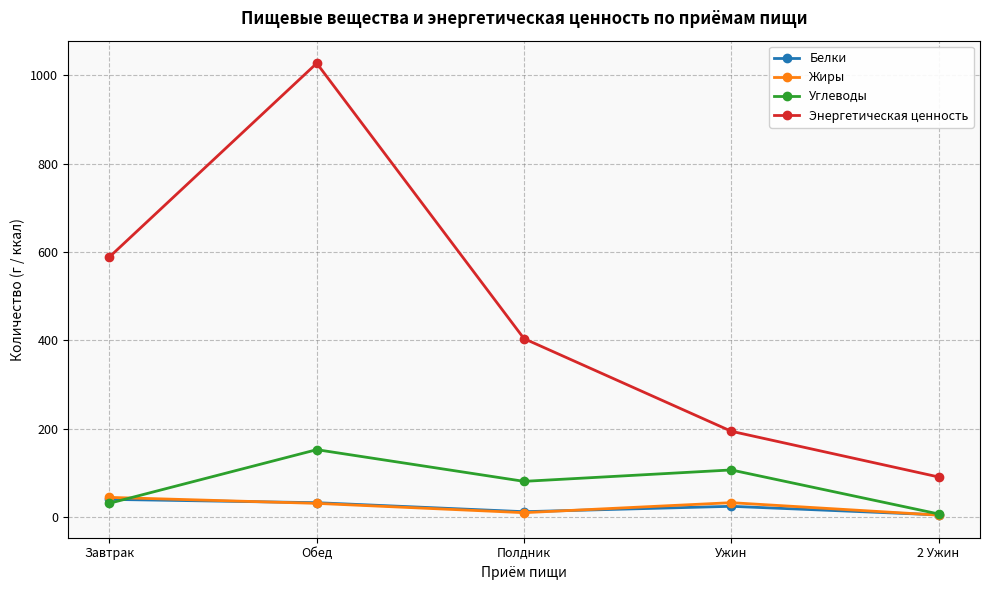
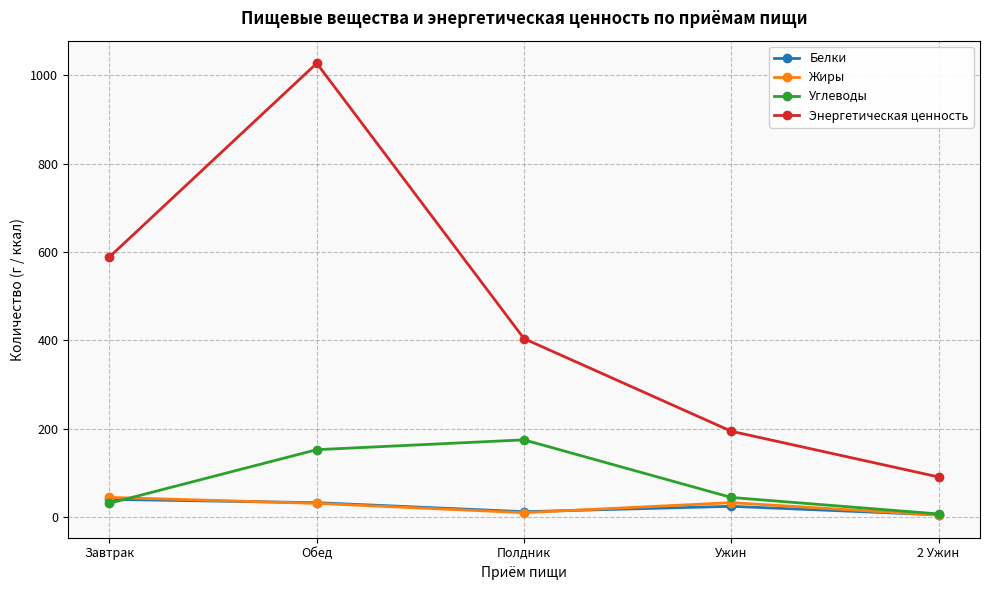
  {
    "Белки": {
      "Ужин": 20
    },
    "Жиры": {
      "Ужин": 30
    },
    "Углеводы": {
      "Завтрак": 30,
      "Обед": 150,
-     "Полдник": 80,
-     "Ужин": 110
+     "Полдник": 170,
+     "Ужин": 40
    },
    "Энергетическая ценность": {
      "Завтрак": 590,
      "Обед": 1030,
      "Полдник": 400,
      "Ужин": 190,
      "2 Ужин": 90
    }
  }
